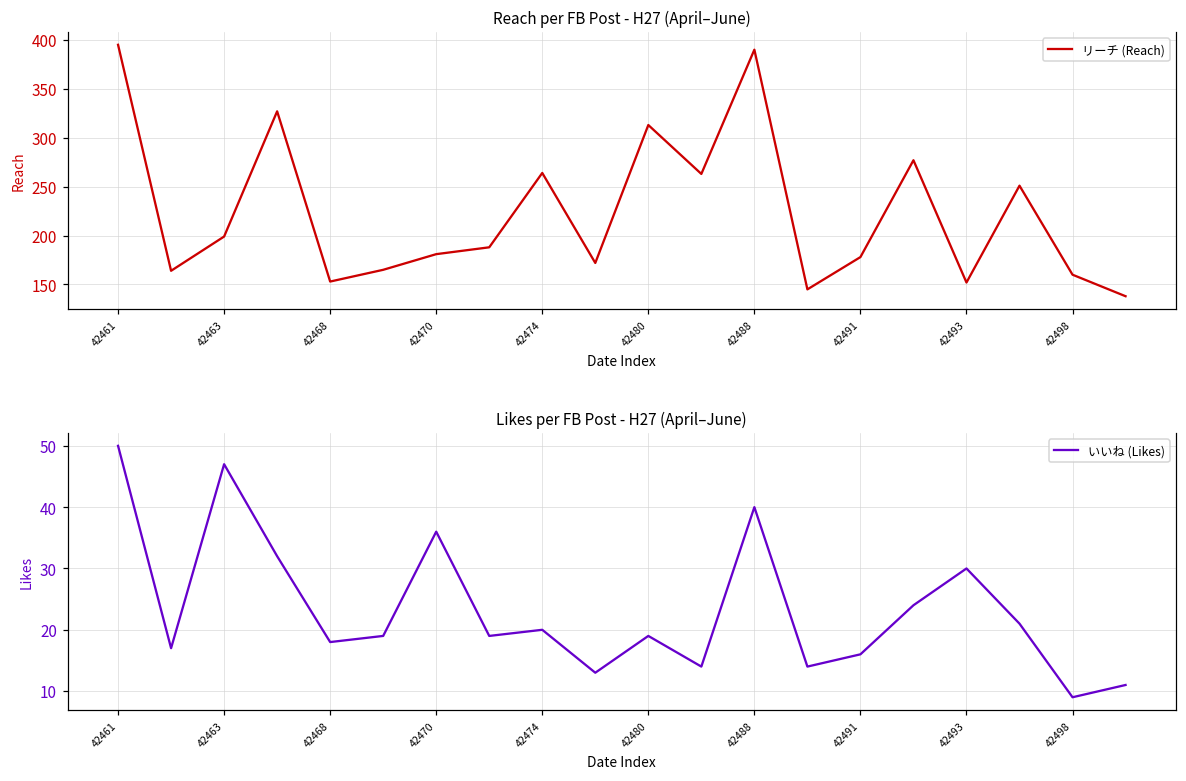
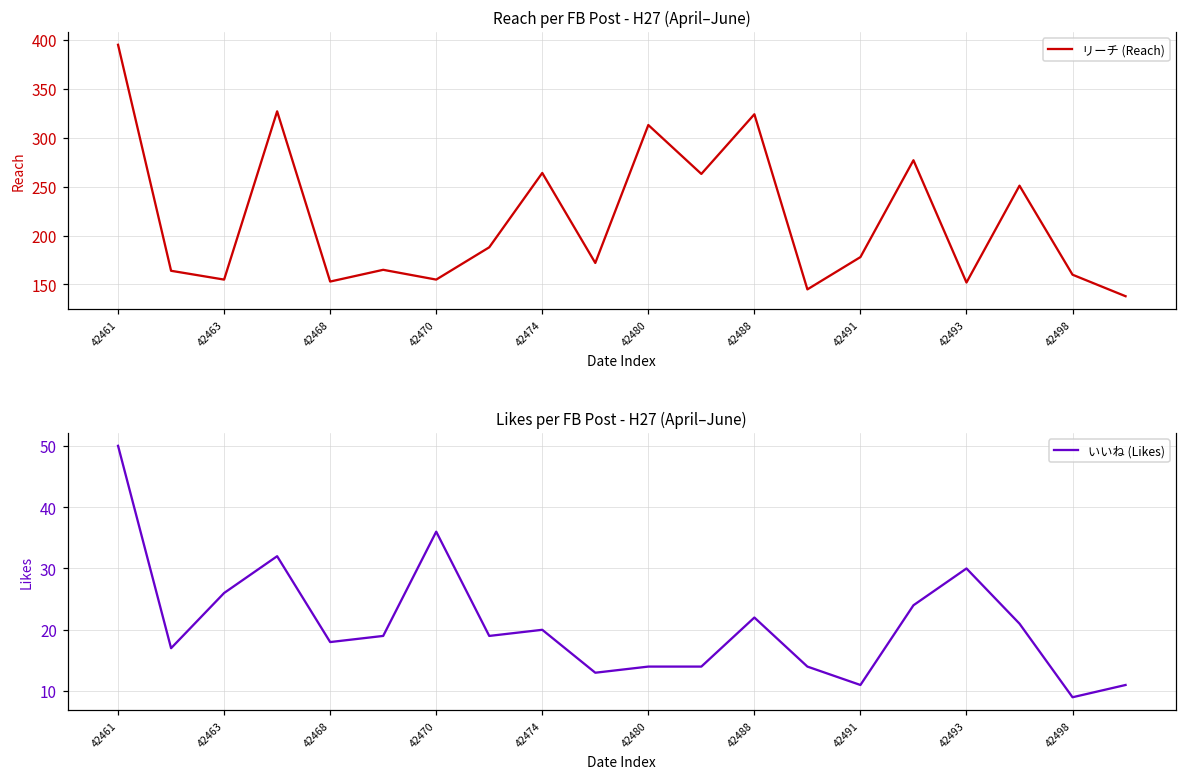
  {
    "Reach per FB Post - H27 (April–June)": {
      "42461": 400,
-     "42463": 200,
+     "42463": 160,
      "42468": 150,
-     "42470": 180,
+     "42470": 160,
      "42474": 260,
      "42480": 310,
-     "42488": 390,
+     "42488": 320,
      "42491": 180,
      "42493": 150,
      "42498": 160
    },
    "Likes per FB Post - H27 (April–June)": {
      "42461": 50,
-     "42463": 47,
+     "42463": 26,
      "42468": 18,
      "42470": 36,
      "42474": 20,
-     "42480": 19,
-     "42488": 40,
-     "42491": 16,
+     "42480": 14,
+     "42488": 22,
+     "42491": 11,
      "42493": 30,
      "42498": 9
    }
  }
